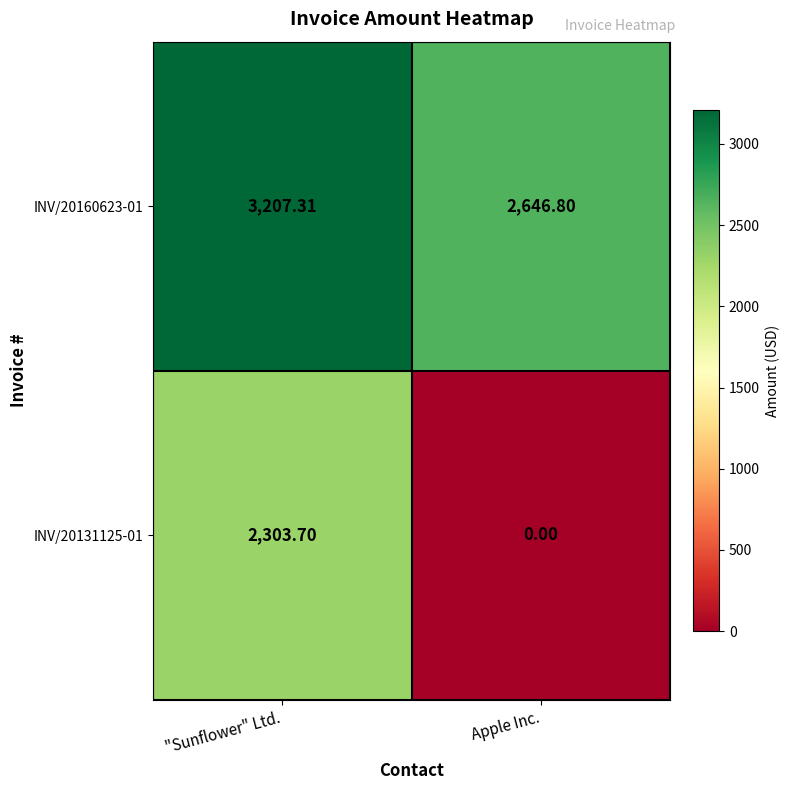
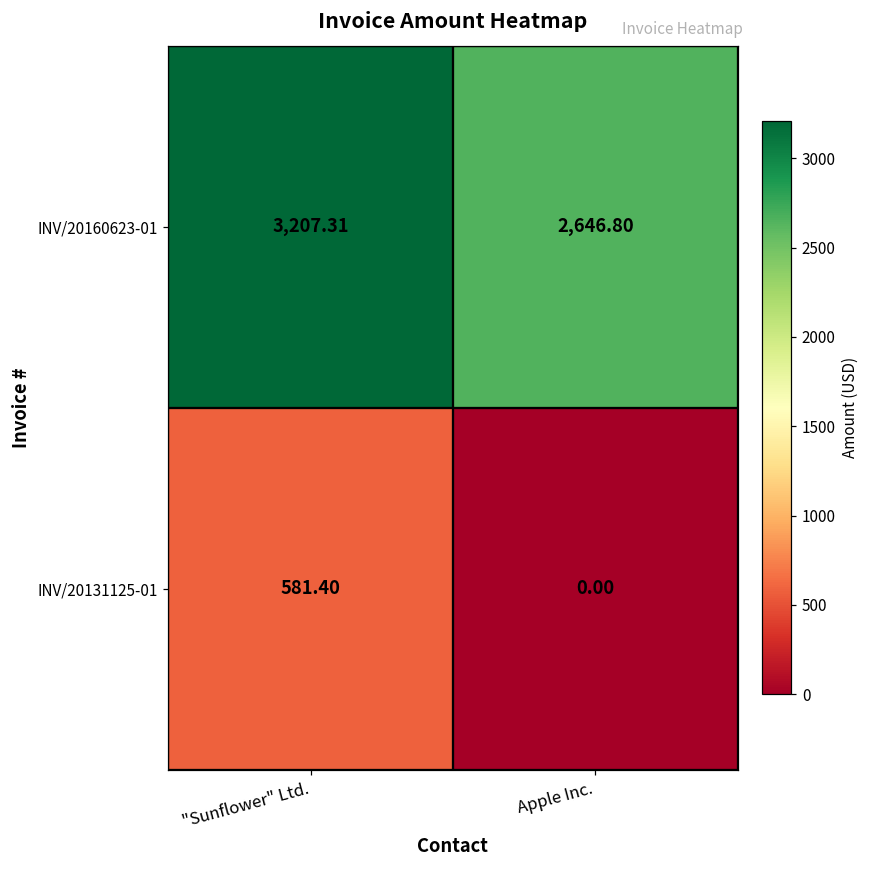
  {
    "INV/20160623-01": {
      "\"Sunflower\" Ltd.": "3,207.31",
      "Apple Inc.": "2,646.80"
    },
    "INV/20131125-01": {
-     "\"Sunflower\" Ltd.": "2,303.70",
+     "\"Sunflower\" Ltd.": "581.40",
      "Apple Inc.": "0.00"
    }
  }
